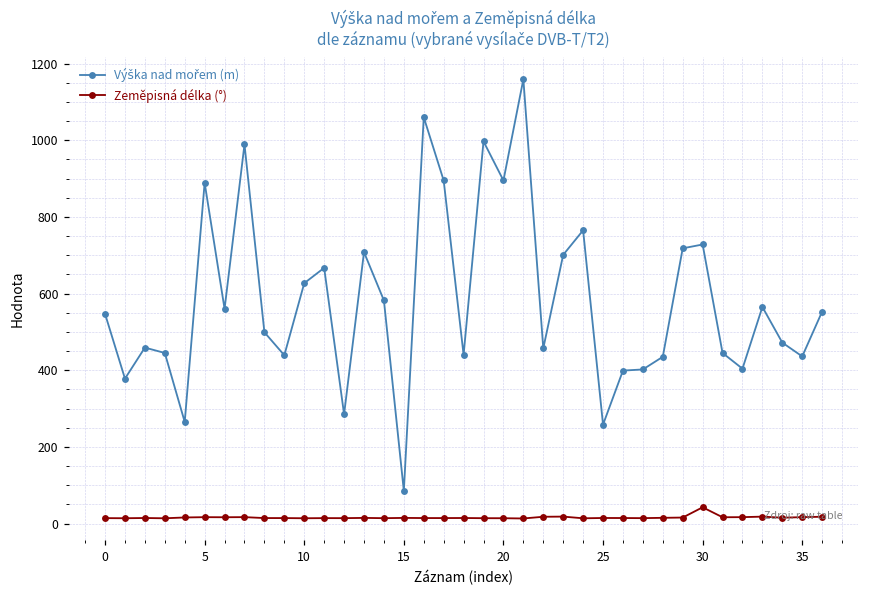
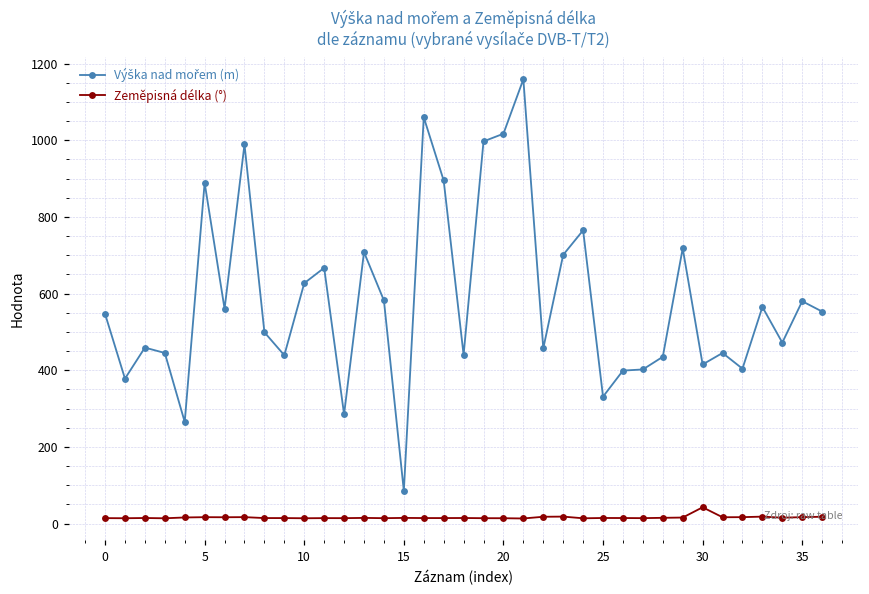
  {
    "Výška nad mořem (m)": {
      "0": 550,
      "5": 890,
      "10": 630,
      "15": 90,
-     "20": 900,
-     "25": 260,
-     "30": 730,
-     "35": 440
+     "20": 1020,
+     "25": 330,
+     "30": 420,
+     "35": 580
    },
    "Zeměpisná délka (°)": {
      "0": 10,
      "5": 20,
      "10": 10,
      "15": 10,
      "20": 10,
      "25": 10,
      "30": 40,
      "35": 20
    }
  }
